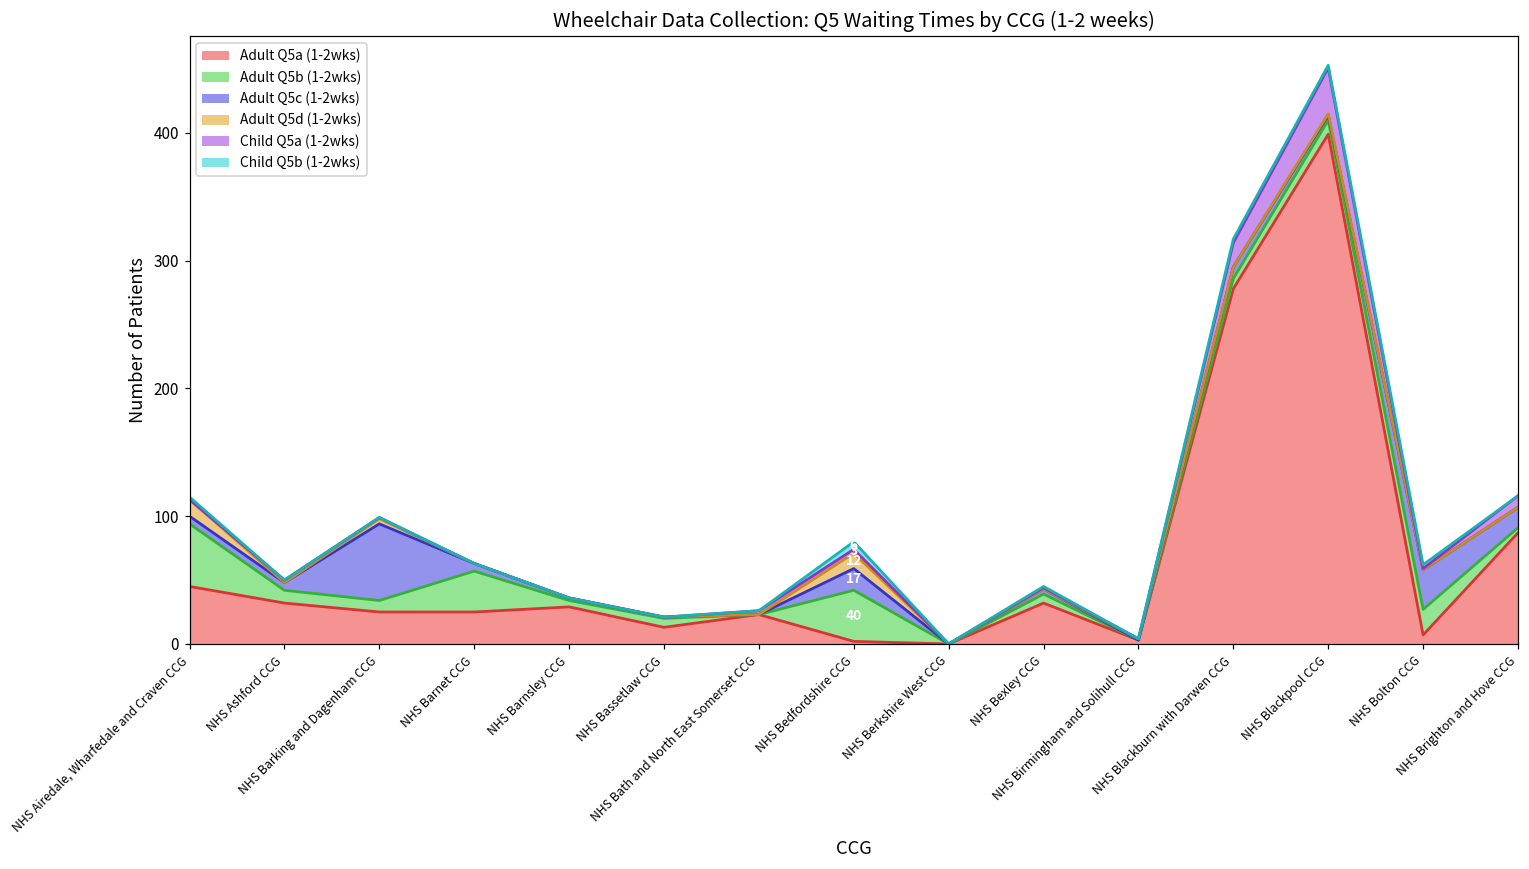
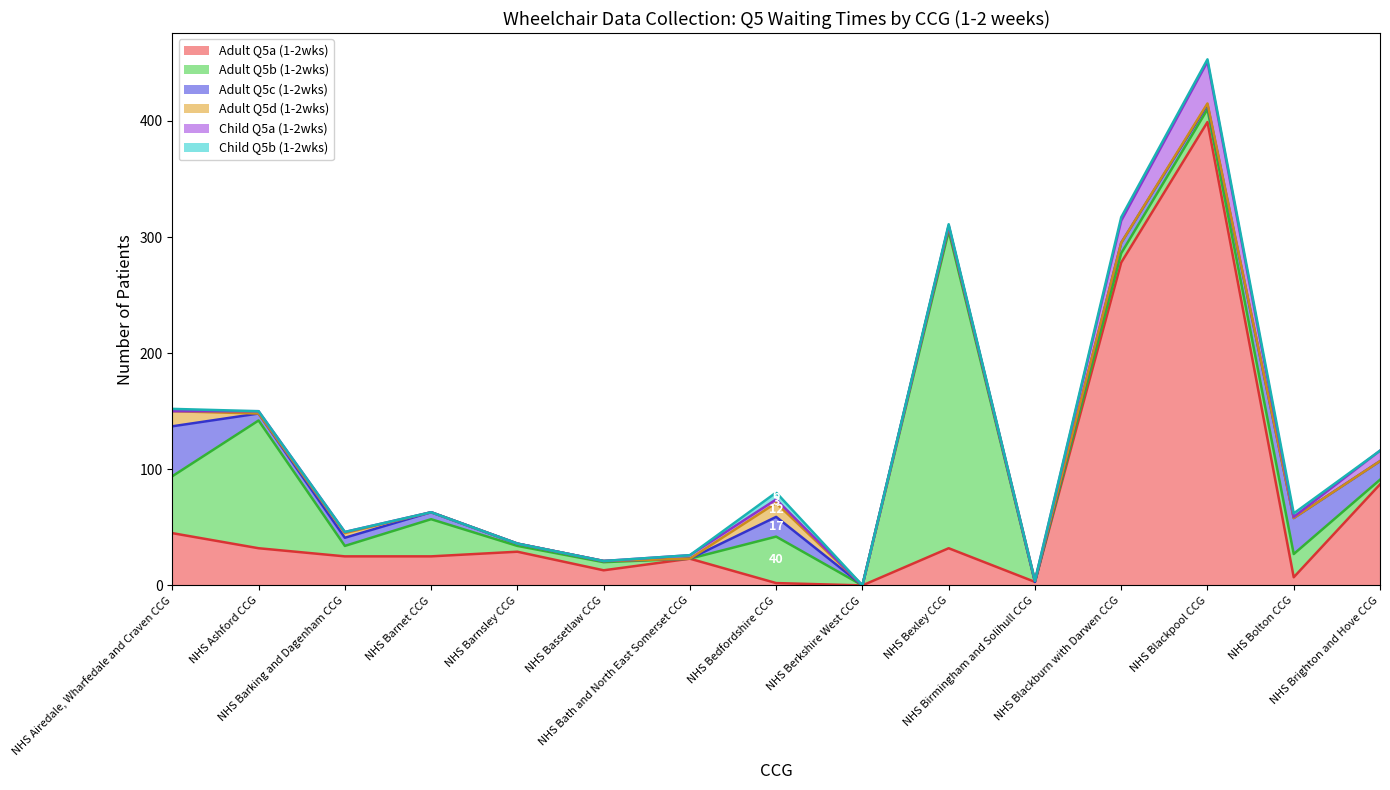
  {
    "Adult Q5a (1-2wks)": {
      "NHS Airedale, Wharfedale and Craven CCG": 45,
      "NHS Ashford CCG": 32,
      "NHS Barking and Dagenham CCG": 25,
      "NHS Barnet CCG": 25,
      "NHS Barnsley CCG": 29,
      "NHS Bassetlaw CCG": 13,
      "NHS Bexley CCG": 32,
      "NHS Blackburn with Darwen CCG": 278,
      "NHS Blackpool CCG": 399,
      "NHS Bolton CCG": 7,
      "NHS Brighton and Hove CCG": 87
    },
    "Adult Q5b (1-2wks)": {
      "NHS Airedale, Wharfedale and Craven CCG": 49,
-     "NHS Ashford CCG": 10,
+     "NHS Ashford CCG": 110,
      "NHS Barking and Dagenham CCG": 9,
      "NHS Barnet CCG": 32,
-     "NHS Bexley CCG": 7,
+     "NHS Bexley CCG": 273,
      "NHS Blackburn with Darwen CCG": 8,
      "NHS Blackpool CCG": 11,
      "NHS Bolton CCG": 20,
      "NHS Brighton and Hove CCG": 4
    },
    "Adult Q5c (1-2wks)": {
-     "NHS Airedale, Wharfedale and Craven CCG": 6,
-     "NHS Barking and Dagenham CCG": 60
+     "NHS Airedale, Wharfedale and Craven CCG": 43,
+     "NHS Barking and Dagenham CCG": 7
    },
    "Child Q5a (1-2wks)": {
      "NHS Blackburn with Darwen CCG": 19
    },
    "Child Q5b (1-2wks)": {
      "NHS Blackburn with Darwen CCG": 3,
      "NHS Bolton CCG": 3
    }
  }
